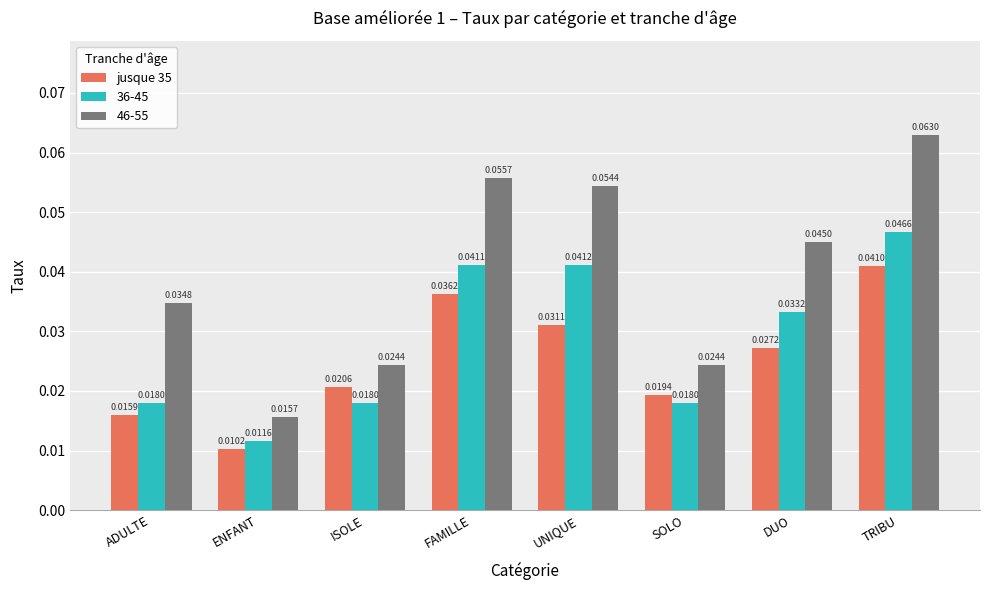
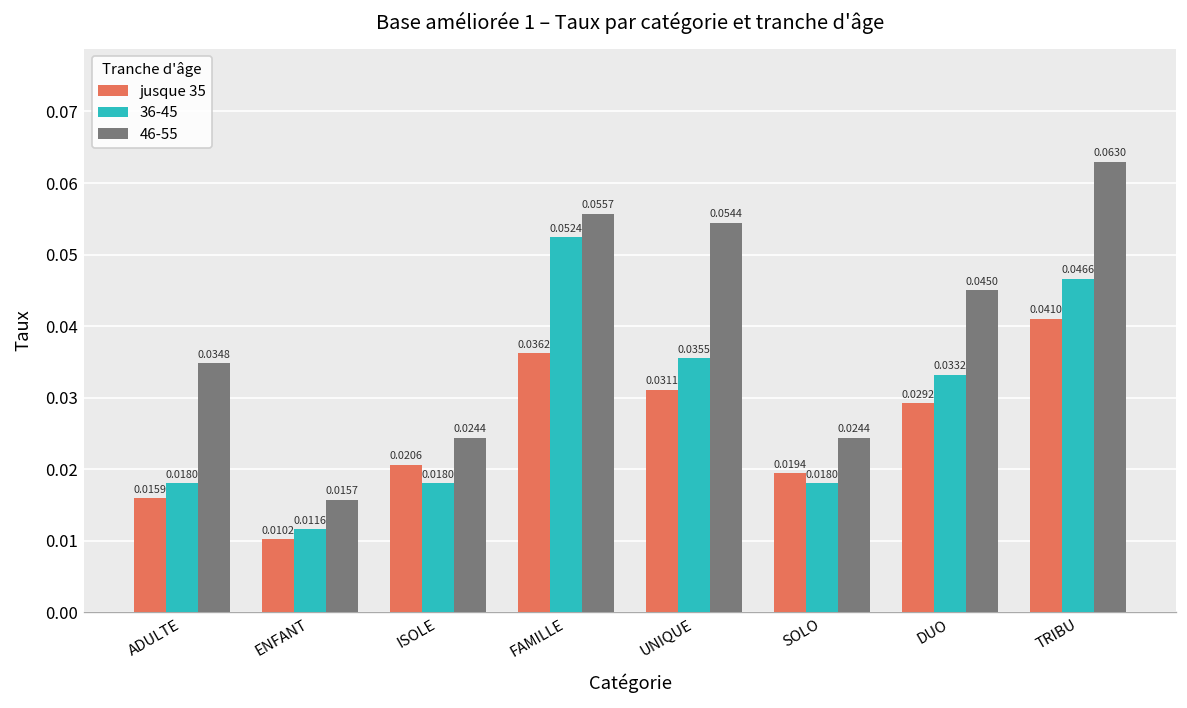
  {
    "jusque 35": {
      "ADULTE": 0.0159,
      "ENFANT": 0.0102,
      "ISOLE": 0.0206,
      "FAMILLE": 0.0362,
      "UNIQUE": 0.0311,
      "SOLO": 0.0194,
-     "DUO": 0.0272,
+     "DUO": 0.0292,
      "TRIBU": 0.0410
    },
    "36-45": {
      "ADULTE": 0.0180,
      "ENFANT": 0.0116,
      "ISOLE": 0.0180,
-     "FAMILLE": 0.0411,
-     "UNIQUE": 0.0412,
+     "FAMILLE": 0.0524,
+     "UNIQUE": 0.0355,
      "SOLO": 0.0180,
      "DUO": 0.0332,
      "TRIBU": 0.0466
    },
    "46-55": {
      "ADULTE": 0.0348,
      "ENFANT": 0.0157,
      "ISOLE": 0.0244,
      "FAMILLE": 0.0557,
      "UNIQUE": 0.0544,
      "SOLO": 0.0244,
      "DUO": 0.0450,
      "TRIBU": 0.0630
    }
  }
